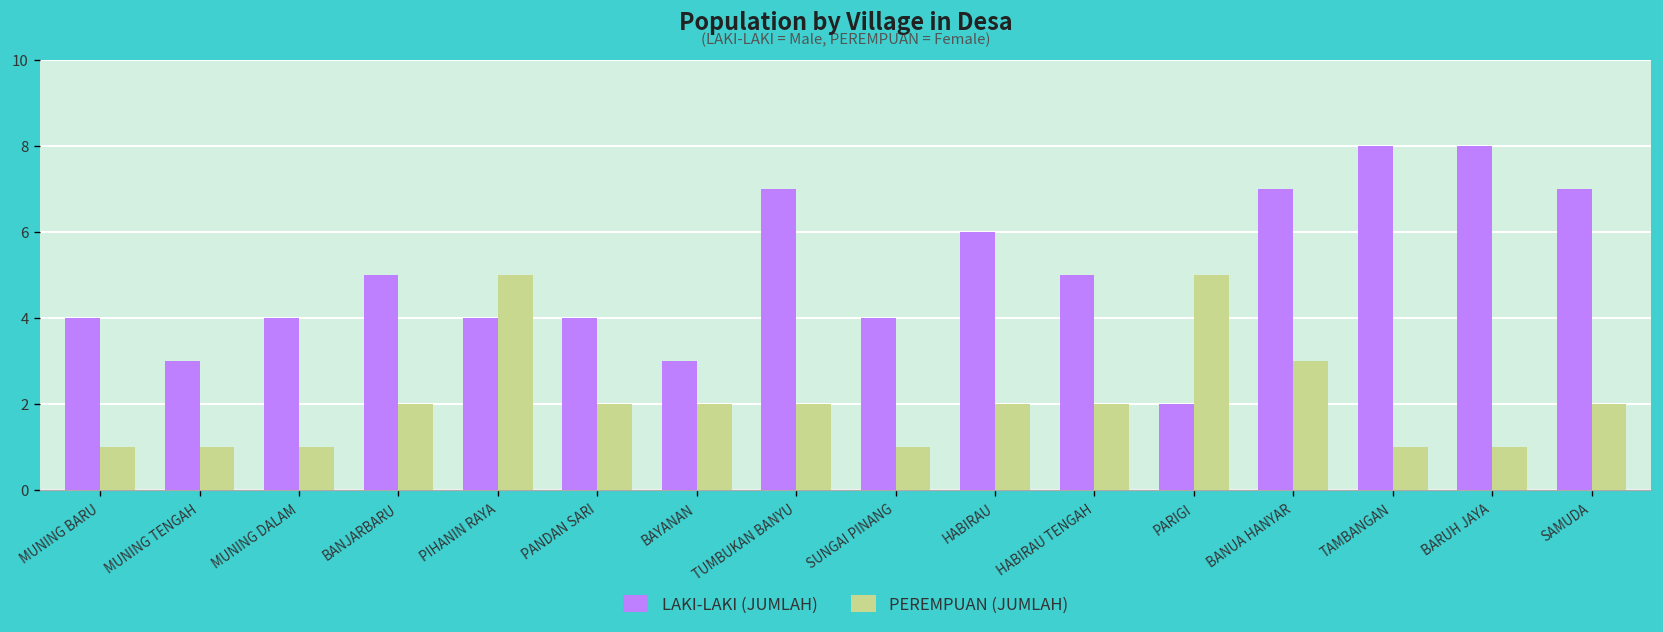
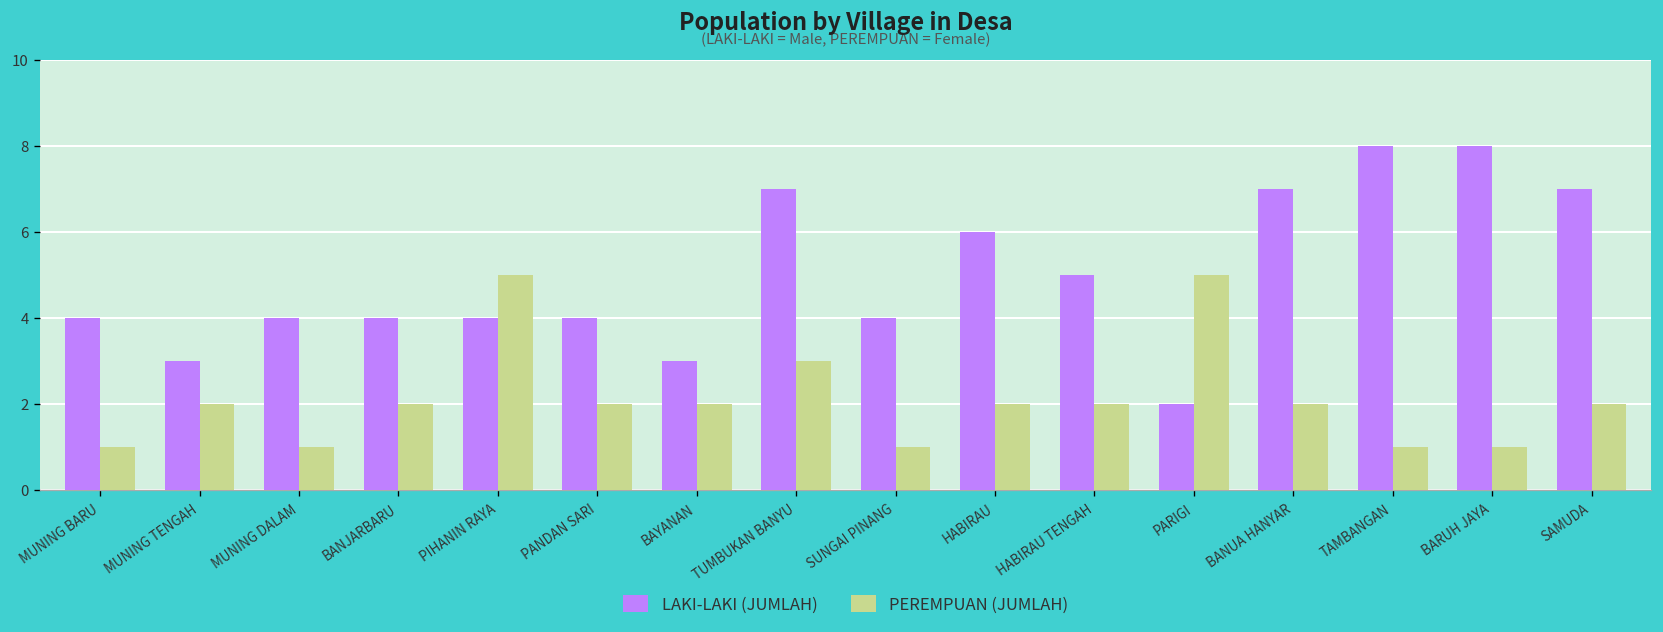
  {
    "LAKI-LAKI (JUMLAH)": {
      "MUNING BARU": 4,
      "MUNING TENGAH": 3,
      "MUNING DALAM": 4,
-     "BANJARBARU": 5,
+     "BANJARBARU": 4,
      "PIHANIN RAYA": 4,
      "PANDAN SARI": 4,
      "BAYANAN": 3,
      "TUMBUKAN BANYU": 7,
      "SUNGAI PINANG": 4,
      "HABIRAU": 6,
      "HABIRAU TENGAH": 5,
      "PARIGI": 2,
      "BANUA HANYAR": 7,
      "TAMBANGAN": 8,
      "BARUH JAYA": 8,
      "SAMUDA": 7
    },
    "PEREMPUAN (JUMLAH)": {
      "MUNING BARU": 1,
-     "MUNING TENGAH": 1,
+     "MUNING TENGAH": 2,
      "MUNING DALAM": 1,
      "BANJARBARU": 2,
      "PIHANIN RAYA": 5,
      "PANDAN SARI": 2,
      "BAYANAN": 2,
-     "TUMBUKAN BANYU": 2,
+     "TUMBUKAN BANYU": 3,
      "SUNGAI PINANG": 1,
      "HABIRAU": 2,
      "HABIRAU TENGAH": 2,
      "PARIGI": 5,
-     "BANUA HANYAR": 3,
+     "BANUA HANYAR": 2,
      "TAMBANGAN": 1,
      "BARUH JAYA": 1,
      "SAMUDA": 2
    }
  }
